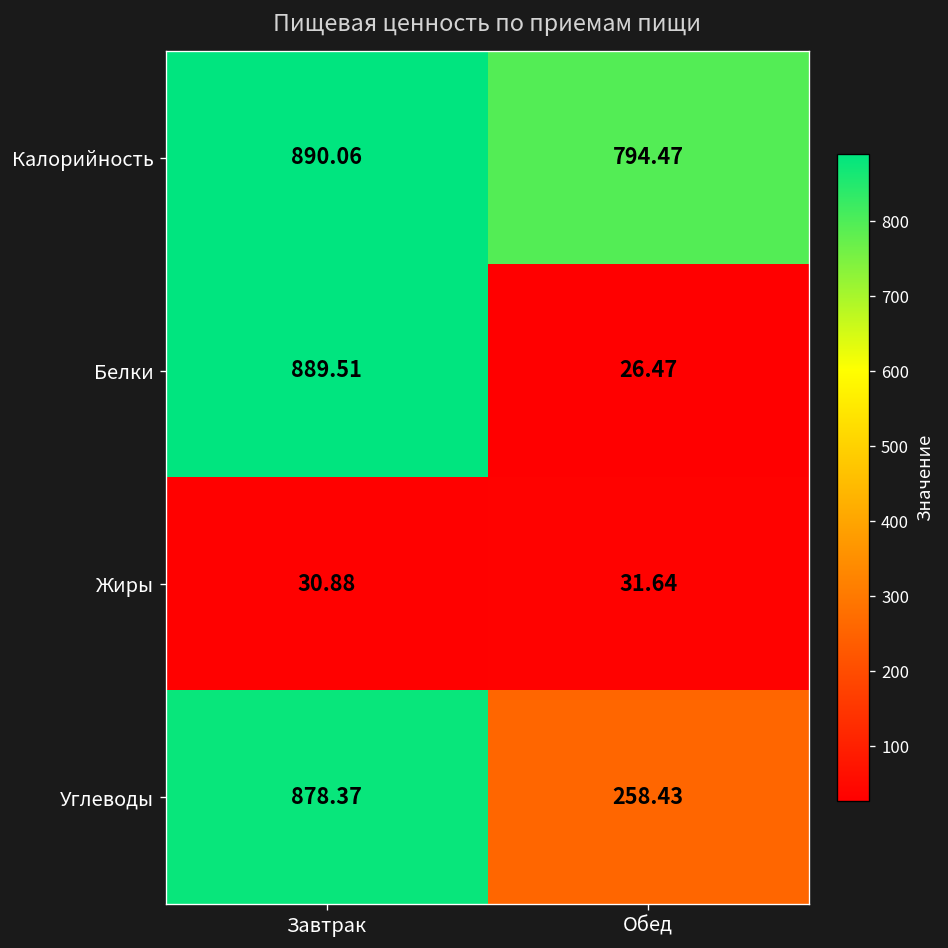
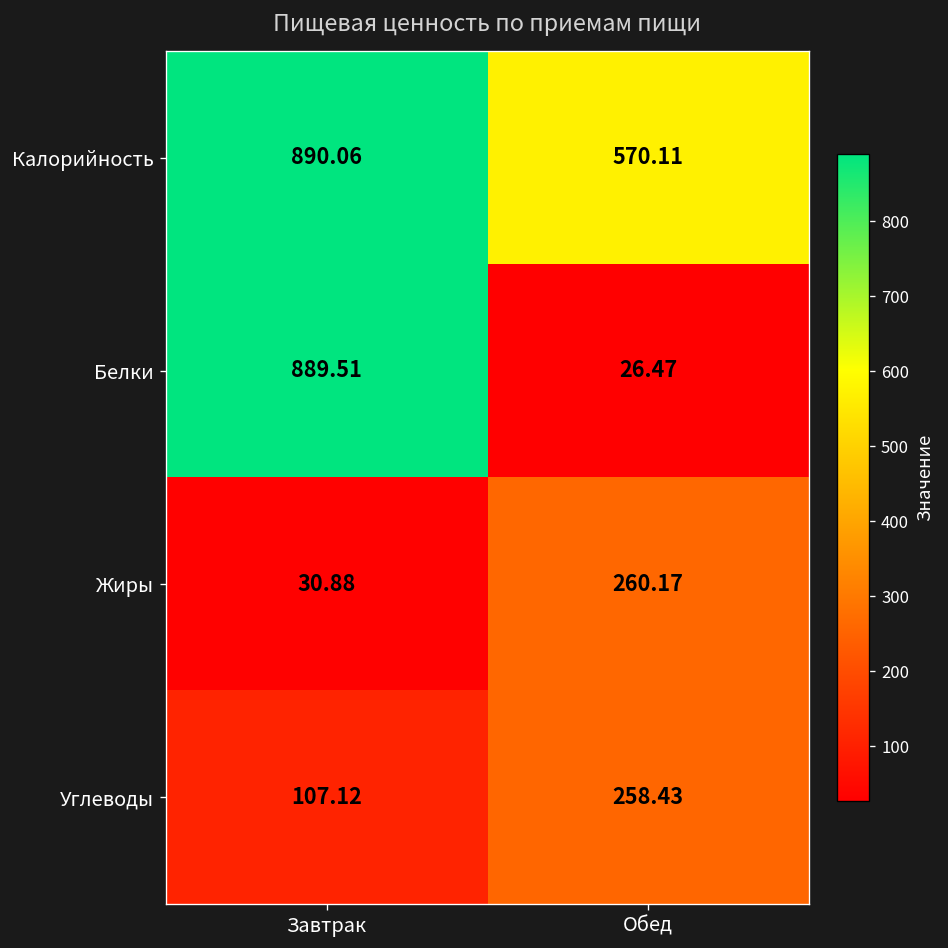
  {
    "Калорийность": {
      "Завтрак": 890.06,
-     "Обед": 794.47
+     "Обед": 570.11
    },
    "Белки": {
      "Завтрак": 889.51,
      "Обед": 26.47
    },
    "Жиры": {
      "Завтрак": 30.88,
-     "Обед": 31.64
+     "Обед": 260.17
    },
    "Углеводы": {
-     "Завтрак": 878.37,
+     "Завтрак": 107.12,
      "Обед": 258.43
    }
  }
